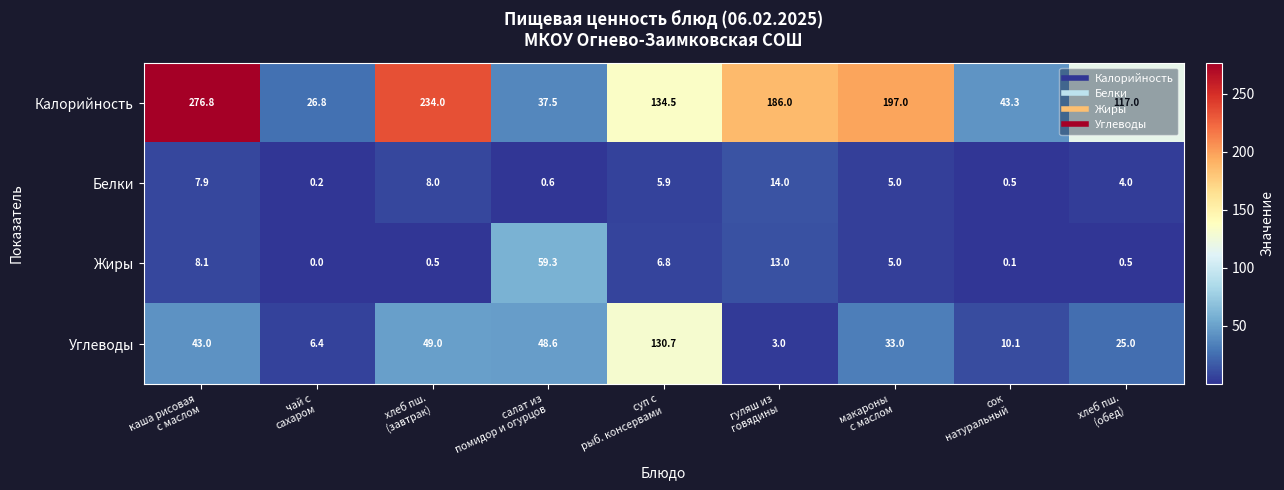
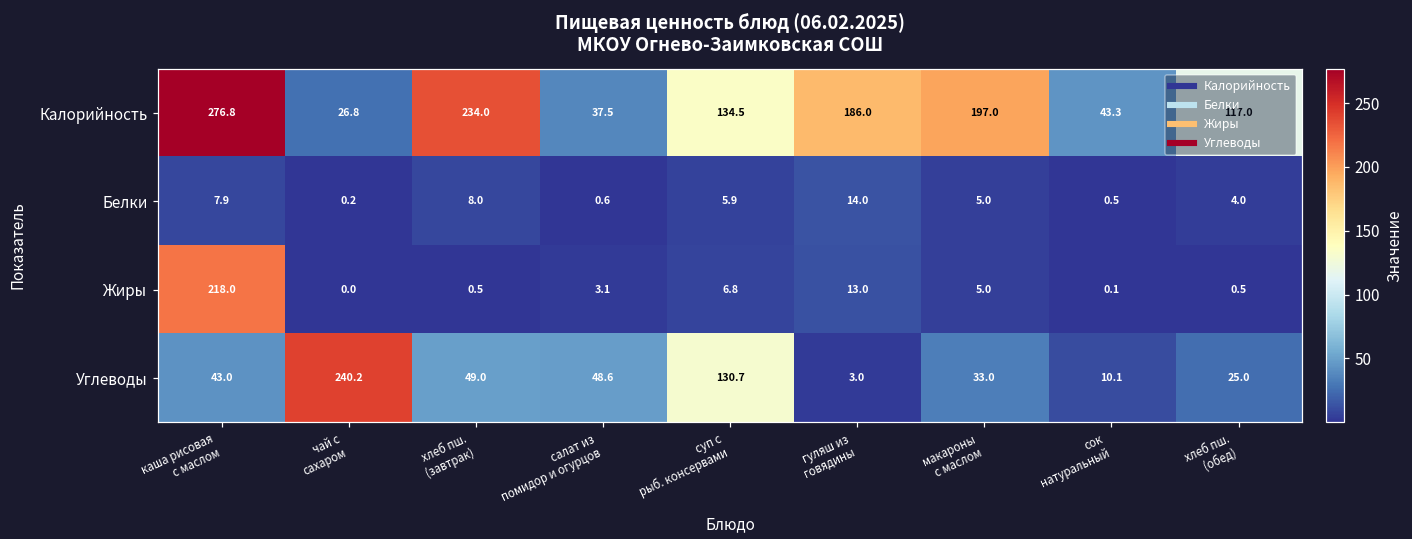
  {
    "Калорийность": {
      "каша рисовая с маслом": 276.8,
      "чай с сахаром": 26.8,
      "хлеб пш. (завтрак)": 234.0,
      "салат из помидор и огурцов": 37.5,
      "суп с рыб. консервами": 134.5,
      "гуляш из говядины": 186.0,
      "макароны с маслом": 197.0,
      "сок натуральный": 43.3
    },
    "Белки": {
      "каша рисовая с маслом": 7.9,
      "чай с сахаром": 0.2,
      "хлеб пш. (завтрак)": 8.0,
      "салат из помидор и огурцов": 0.6,
      "суп с рыб. консервами": 5.9,
      "гуляш из говядины": 14.0,
      "макароны с маслом": 5.0,
      "сок натуральный": 0.5,
      "хлеб пш. (обед)": 4.0
    },
    "Жиры": {
-     "каша рисовая с маслом": 8.1,
+     "каша рисовая с маслом": 218.0,
      "чай с сахаром": 0.0,
      "хлеб пш. (завтрак)": 0.5,
-     "салат из помидор и огурцов": 59.3,
+     "салат из помидор и огурцов": 3.1,
      "суп с рыб. консервами": 6.8,
      "гуляш из говядины": 13.0,
      "макароны с маслом": 5.0,
      "сок натуральный": 0.1,
      "хлеб пш. (обед)": 0.5
    },
    "Углеводы": {
      "каша рисовая с маслом": 43.0,
-     "чай с сахаром": 6.4,
+     "чай с сахаром": 240.2,
      "хлеб пш. (завтрак)": 49.0,
      "салат из помидор и огурцов": 48.6,
      "суп с рыб. консервами": 130.7,
      "гуляш из говядины": 3.0,
      "макароны с маслом": 33.0,
      "сок натуральный": 10.1,
      "хлеб пш. (обед)": 25.0
    }
  }
